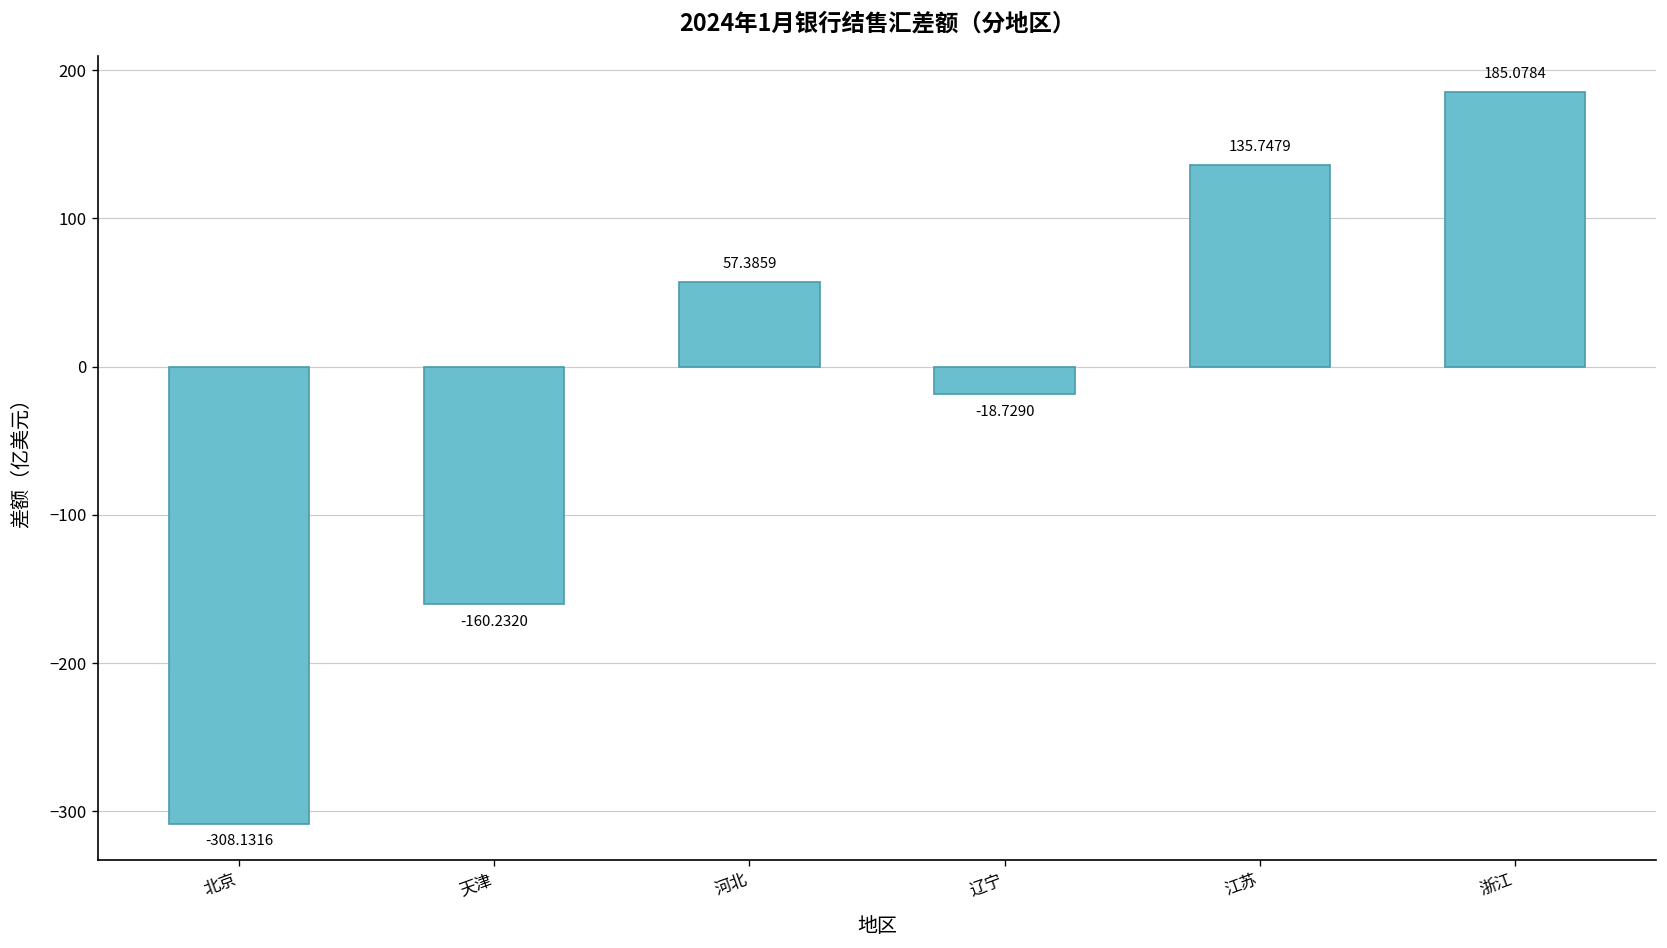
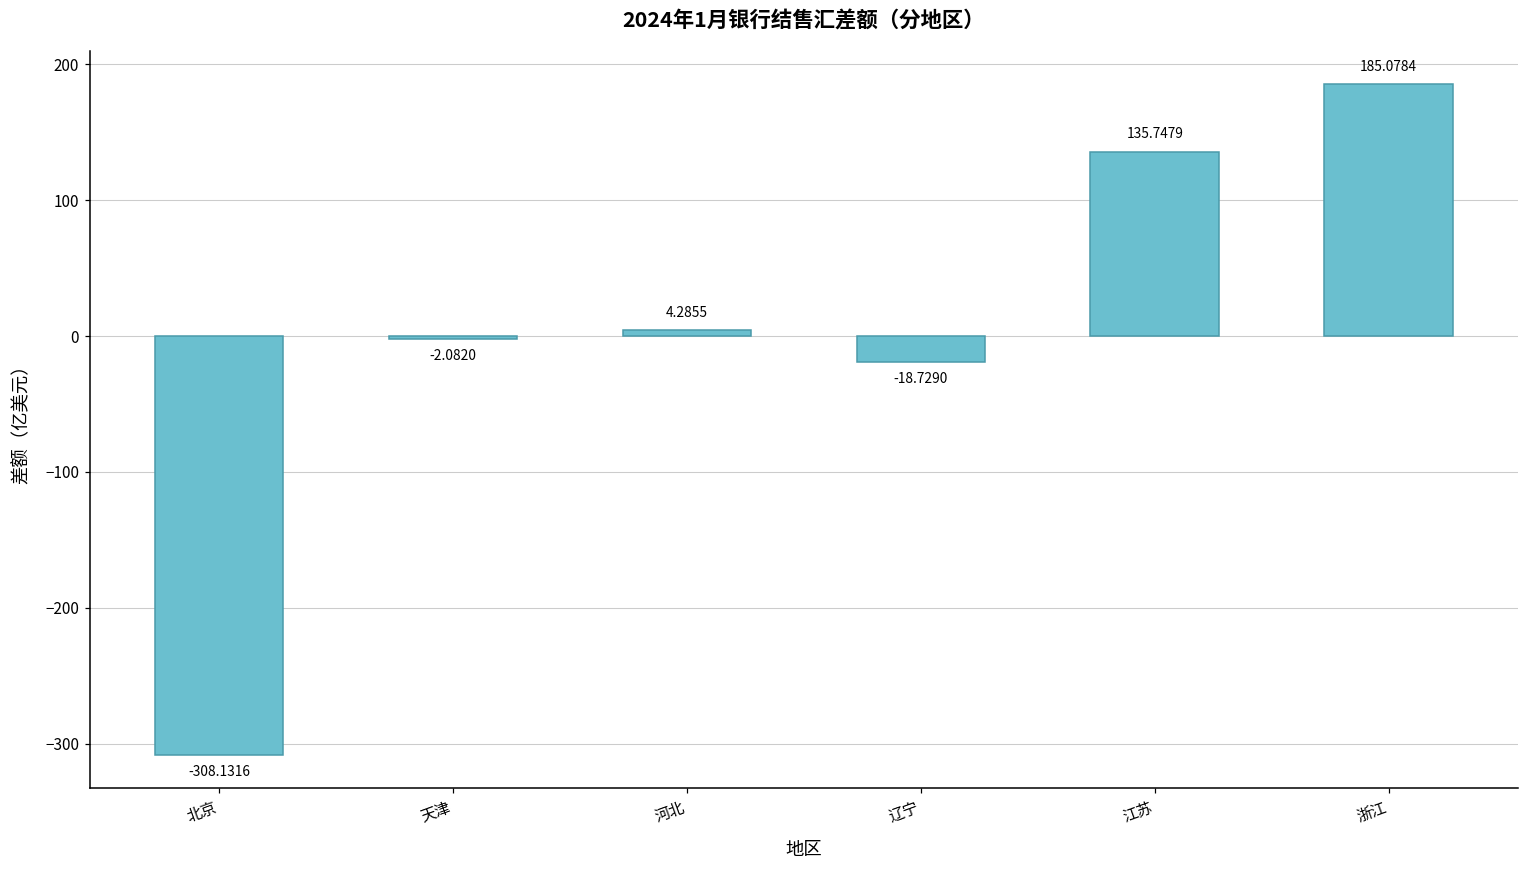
  {
    "北京": -308.1316,
-   "天津": -160.2320,
-   "河北": 57.3859,
+   "天津": -2.0820,
+   "河北": 4.2855,
    "辽宁": -18.7290,
    "江苏": 135.7479,
    "浙江": 185.0784
  }
